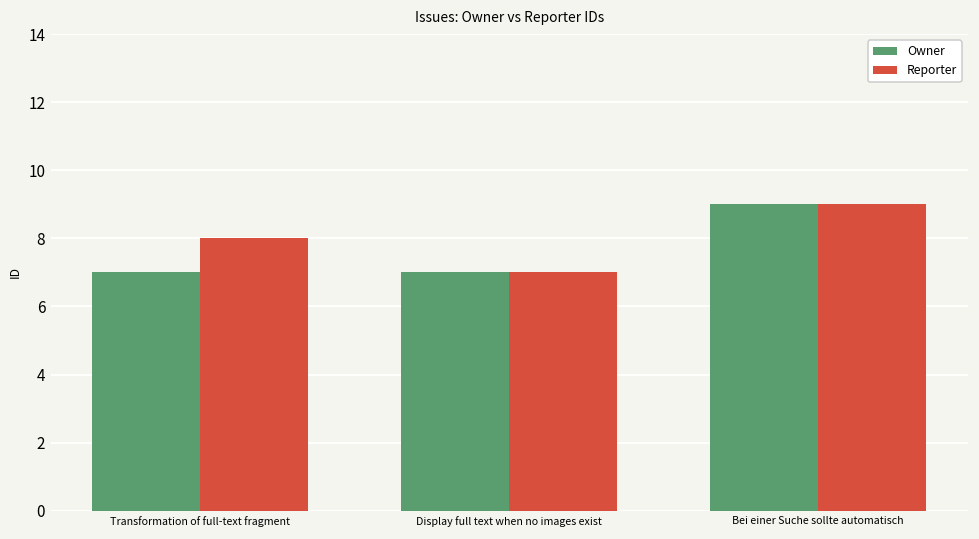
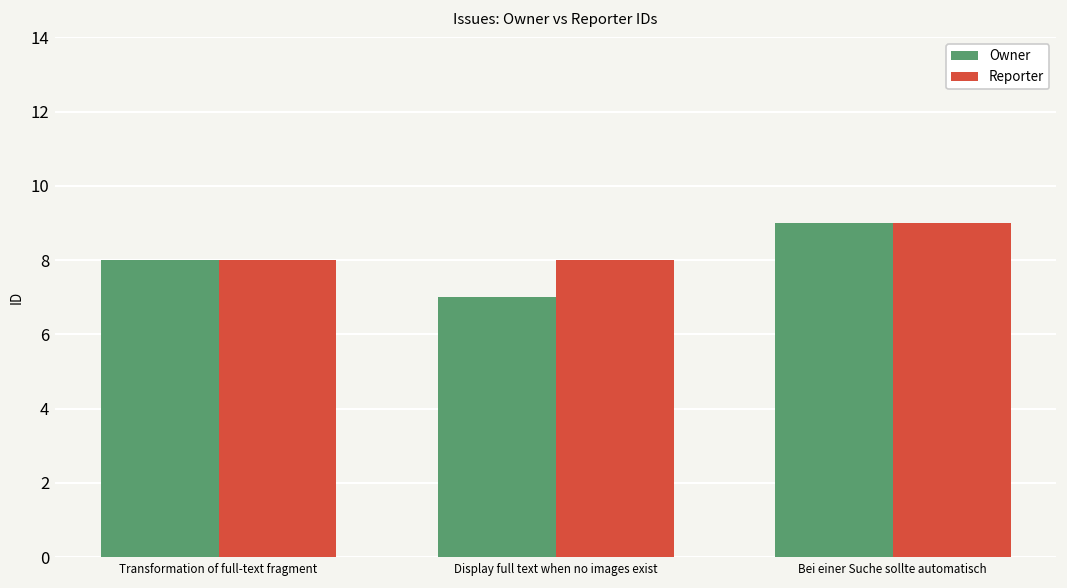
  {
    "Owner": {
-     "Transformation of full-text fragment": 7,
+     "Transformation of full-text fragment": 8,
      "Display full text when no images exist": 7,
      "Bei einer Suche sollte automatisch": 9
    },
    "Reporter": {
      "Transformation of full-text fragment": 8,
-     "Display full text when no images exist": 7,
+     "Display full text when no images exist": 8,
      "Bei einer Suche sollte automatisch": 9
    }
  }
